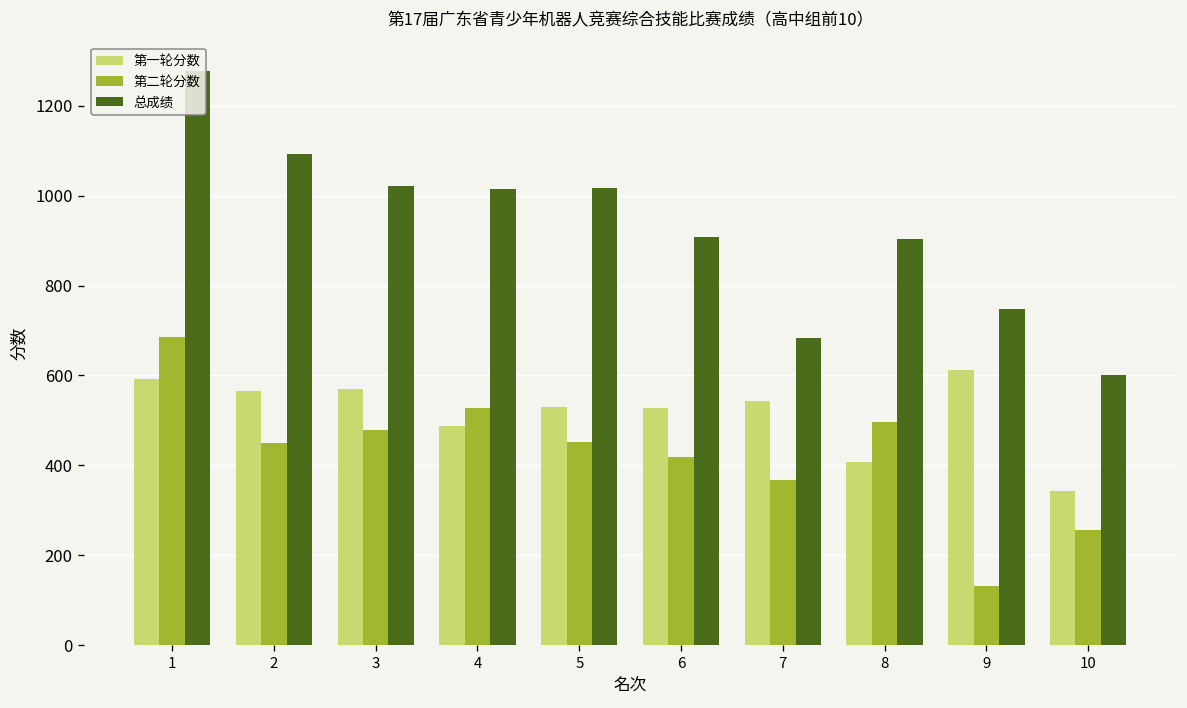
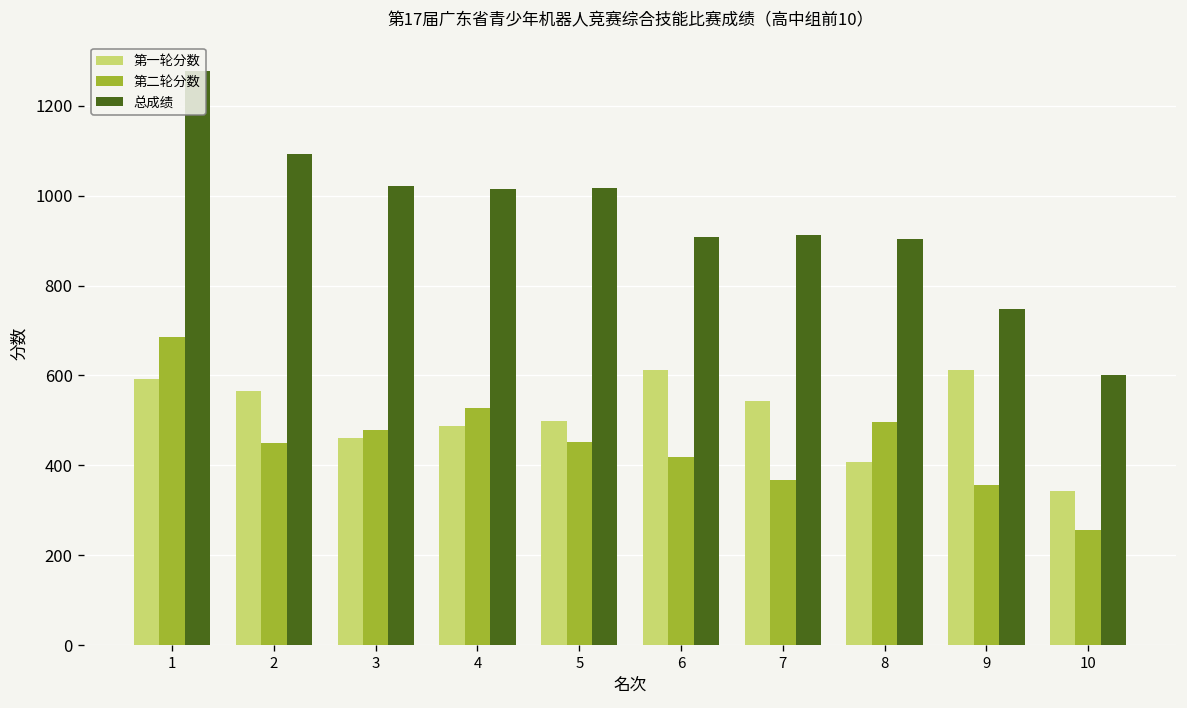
  {
    "第一轮分数": {
      "1": 590,
      "2": 570,
-     "3": 570,
+     "3": 460,
      "4": 490,
-     "5": 530,
-     "6": 530,
+     "5": 500,
+     "6": 610,
      "7": 540,
      "8": 410,
      "9": 610,
      "10": 340
    },
    "第二轮分数": {
      "1": 690,
      "2": 450,
      "3": 480,
      "4": 530,
      "5": 450,
      "6": 420,
      "7": 370,
      "8": 500,
-     "9": 130,
+     "9": 360,
      "10": 260
    },
    "总成绩": {
      "2": 1090,
      "3": 1020,
      "4": 1010,
      "5": 1020,
      "6": 910,
-     "7": 680,
+     "7": 910,
      "8": 900,
      "9": 750,
      "10": 600
    }
  }
